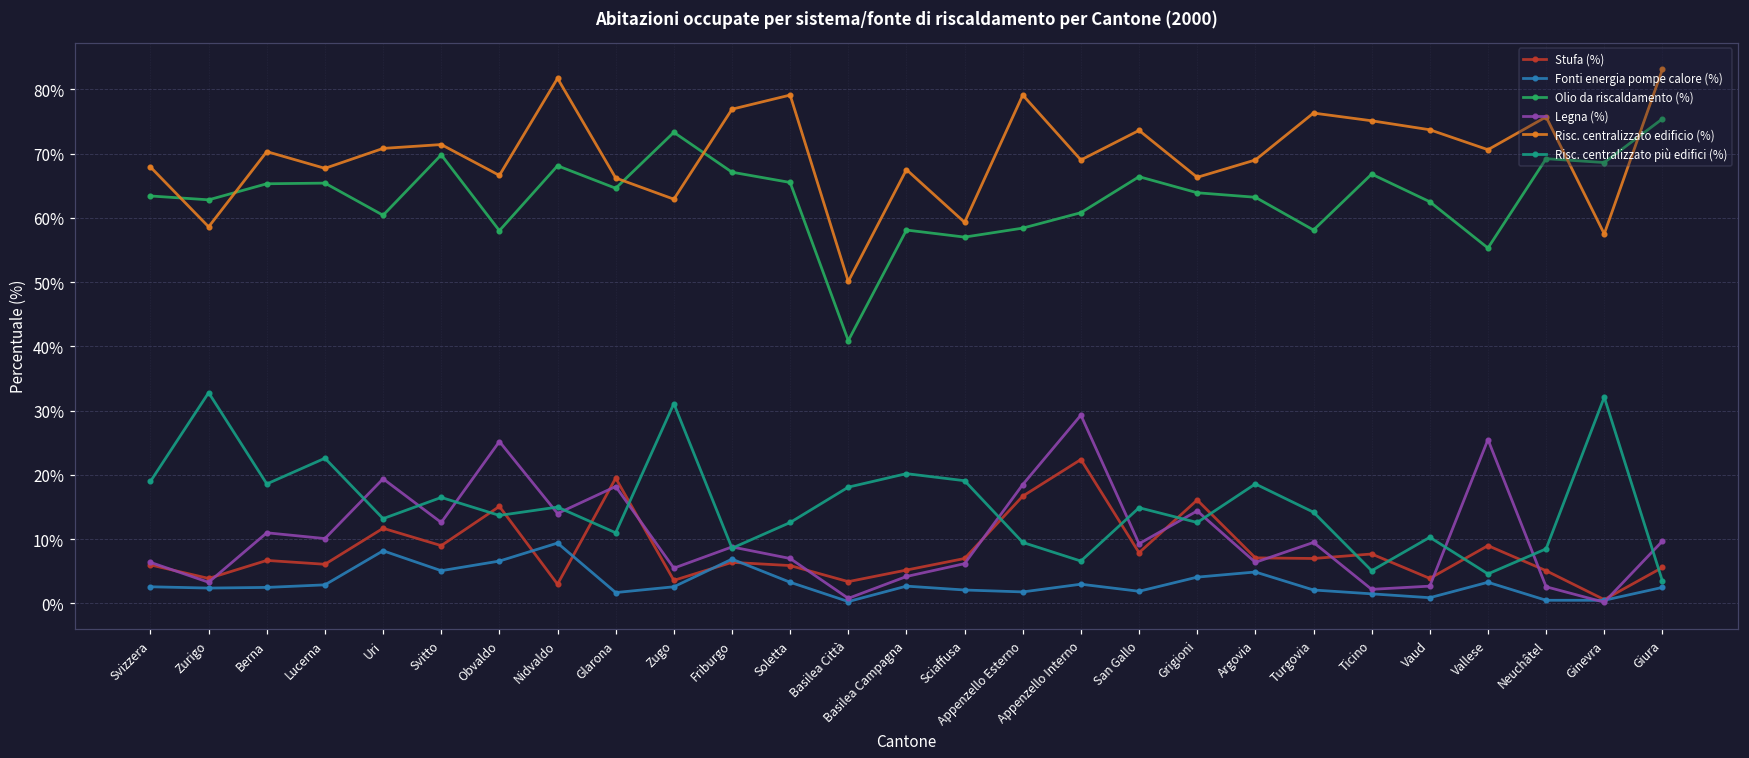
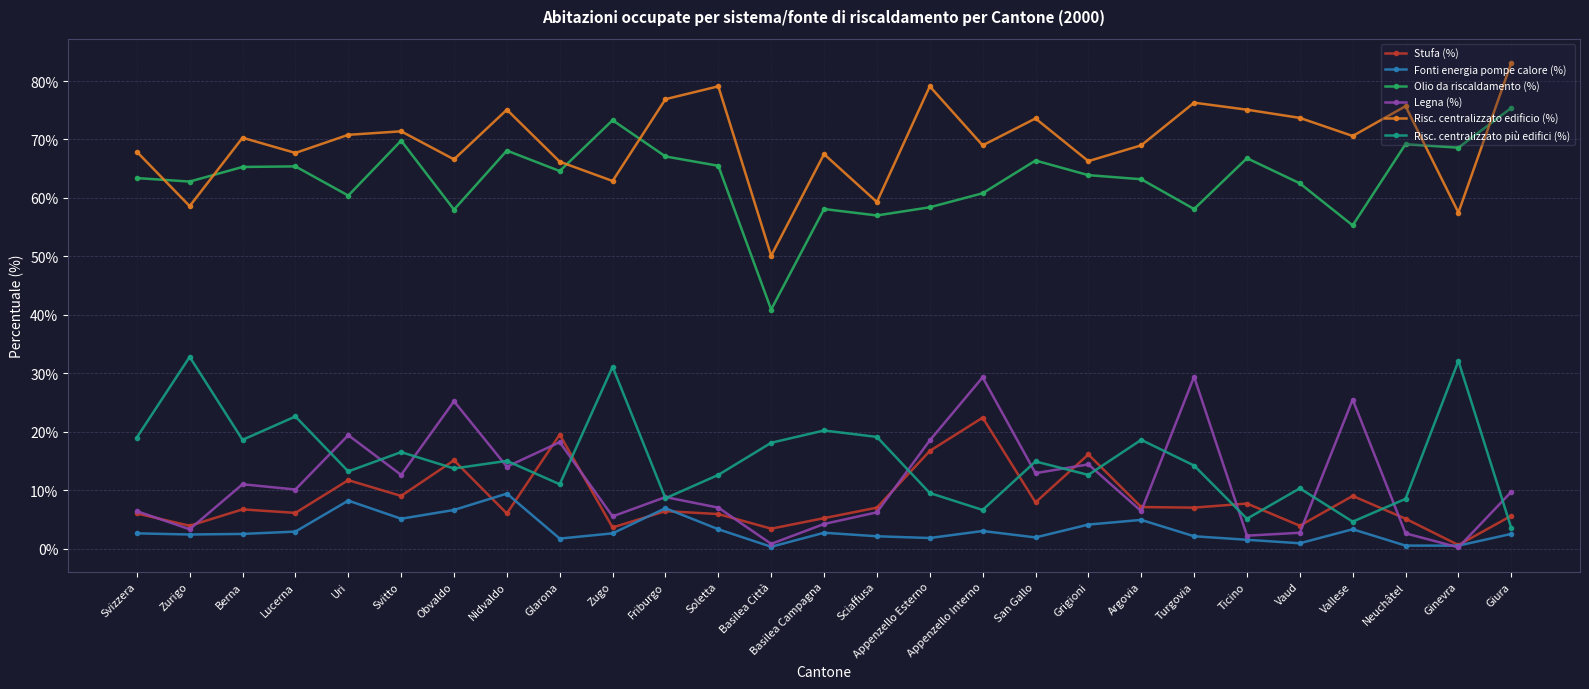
  {
    "Stufa (%)": {
      "Zurigo": "4%",
      "Berna": "7%",
      "Lucerna": "6%",
      "Uri": "12%",
      "Svitto": "9%",
      "Obvaldo": "15%",
-     "Nidvaldo": "3%",
+     "Nidvaldo": "6%",
      "Glarona": "20%",
      "Zugo": "4%",
      "Friburgo": "6%",
      "Soletta": "6%",
      "Basilea Città": "3%",
      "Basilea Campagna": "5%",
      "Sciaffusa": "7%",
      "Appenzello Esterno": "17%",
      "Appenzello Interno": "22%",
      "San Gallo": "8%",
      "Grigioni": "16%",
      "Argovia": "7%",
      "Turgovia": "7%",
      "Ticino": "8%",
      "Vaud": "4%",
      "Vallese": "9%",
      "Neuchâtel": "5%",
      "Giura": "6%"
    },
    "Fonti energia pompe calore (%)": {
      "Svizzera": "3%",
      "Zurigo": "2%",
      "Berna": "3%",
      "Lucerna": "3%",
      "Uri": "8%",
      "Svitto": "5%",
      "Obvaldo": "7%",
      "Nidvaldo": "9%",
      "Glarona": "2%",
      "Zugo": "3%",
      "Friburgo": "7%",
      "Soletta": "3%",
      "Basilea Città": "0%",
      "Basilea Campagna": "3%",
      "Sciaffusa": "2%",
      "Appenzello Esterno": "2%",
      "Appenzello Interno": "3%",
      "San Gallo": "2%",
      "Grigioni": "4%",
      "Argovia": "5%",
      "Turgovia": "2%",
      "Ticino": "2%",
      "Vaud": "1%",
      "Vallese": "3%",
      "Neuchâtel": "1%",
      "Giura": "3%"
    },
    "Legna (%)": {
      "Zurigo": "3%",
      "Berna": "11%",
      "Lucerna": "10%",
      "Uri": "19%",
      "Svitto": "13%",
      "Obvaldo": "25%",
      "Nidvaldo": "14%",
      "Glarona": "18%",
      "Zugo": "6%",
      "Soletta": "7%",
      "Basilea Città": "1%",
      "Basilea Campagna": "4%",
      "Sciaffusa": "6%",
      "Appenzello Esterno": "19%",
      "Appenzello Interno": "29%",
-     "San Gallo": "9%",
+     "San Gallo": "13%",
      "Grigioni": "14%",
      "Argovia": "6%",
-     "Turgovia": "10%",
+     "Turgovia": "29%",
      "Ticino": "2%",
      "Vaud": "3%",
      "Vallese": "26%",
      "Neuchâtel": "3%",
      "Giura": "10%"
    },
    "Risc. centralizzato edificio (%)": {
      "Svizzera": "68%",
      "Zurigo": "59%",
      "Berna": "70%",
      "Lucerna": "68%",
      "Uri": "71%",
      "Svitto": "71%",
      "Obvaldo": "67%",
-     "Nidvaldo": "82%",
+     "Nidvaldo": "75%",
      "Glarona": "66%",
      "Zugo": "63%",
      "Friburgo": "77%",
      "Soletta": "79%",
      "Basilea Città": "50%",
      "Basilea Campagna": "68%",
      "Sciaffusa": "59%",
      "Appenzello Esterno": "79%",
      "Appenzello Interno": "69%",
      "San Gallo": "74%",
      "Grigioni": "66%",
      "Argovia": "69%",
      "Turgovia": "76%",
      "Ticino": "75%",
      "Vaud": "74%",
      "Vallese": "71%",
      "Ginevra": "58%"
    }
  }
